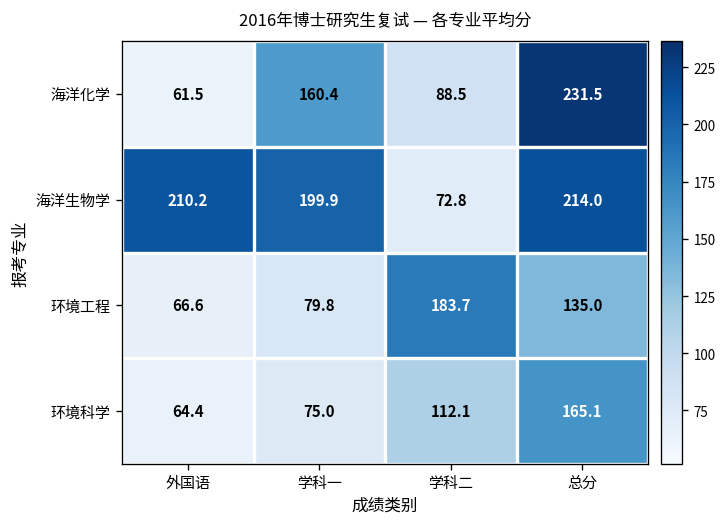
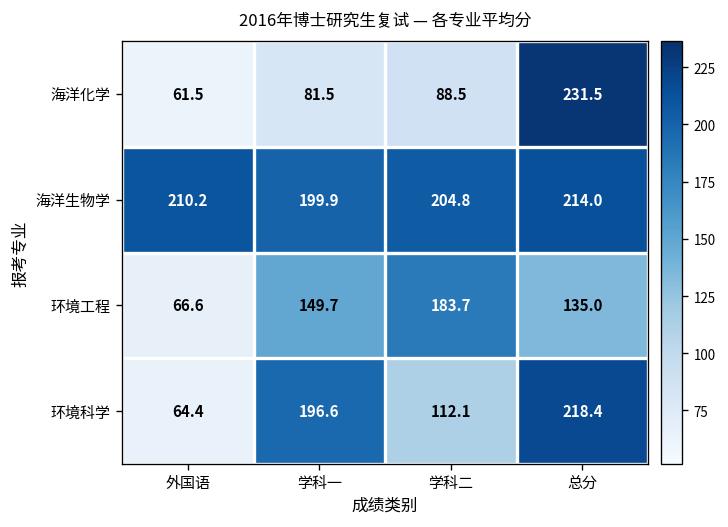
  {
    "海洋化学": {
      "外国语": 61.5,
-     "学科一": 160.4,
+     "学科一": 81.5,
      "学科二": 88.5,
      "总分": 231.5
    },
    "海洋生物学": {
      "外国语": 210.2,
      "学科一": 199.9,
-     "学科二": 72.8,
+     "学科二": 204.8,
      "总分": 214.0
    },
    "环境工程": {
      "外国语": 66.6,
-     "学科一": 79.8,
+     "学科一": 149.7,
      "学科二": 183.7,
      "总分": 135.0
    },
    "环境科学": {
      "外国语": 64.4,
-     "学科一": 75.0,
+     "学科一": 196.6,
      "学科二": 112.1,
-     "总分": 165.1
+     "总分": 218.4
    }
  }
